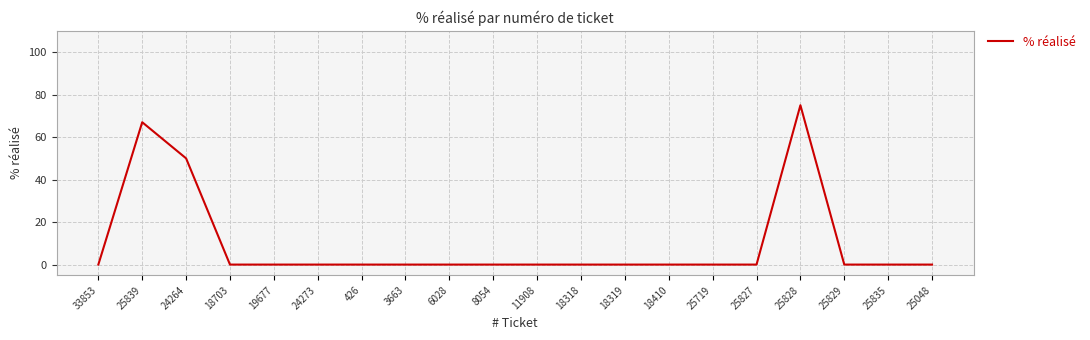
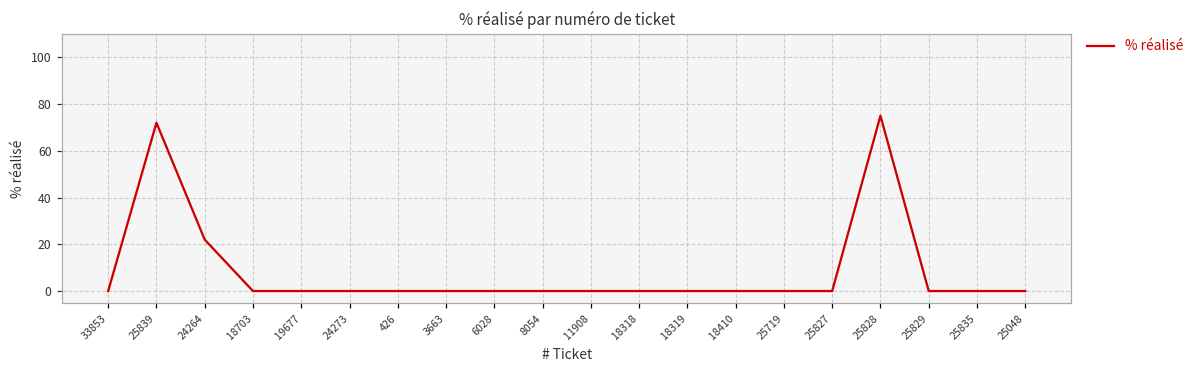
  {
    "33853": 0,
-   "25839": 67,
-   "24264": 50,
+   "25839": 72,
+   "24264": 22,
    "18703": 0,
    "19677": 0,
    "24273": 0,
    "426": 0,
    "3663": 0,
    "6028": 0,
    "8054": 0,
    "11908": 0,
    "18318": 0,
    "18319": 0,
    "18410": 0,
    "25719": 0,
    "25827": 0,
    "25828": 75,
    "25829": 0,
    "25835": 0,
    "25048": 0
  }
